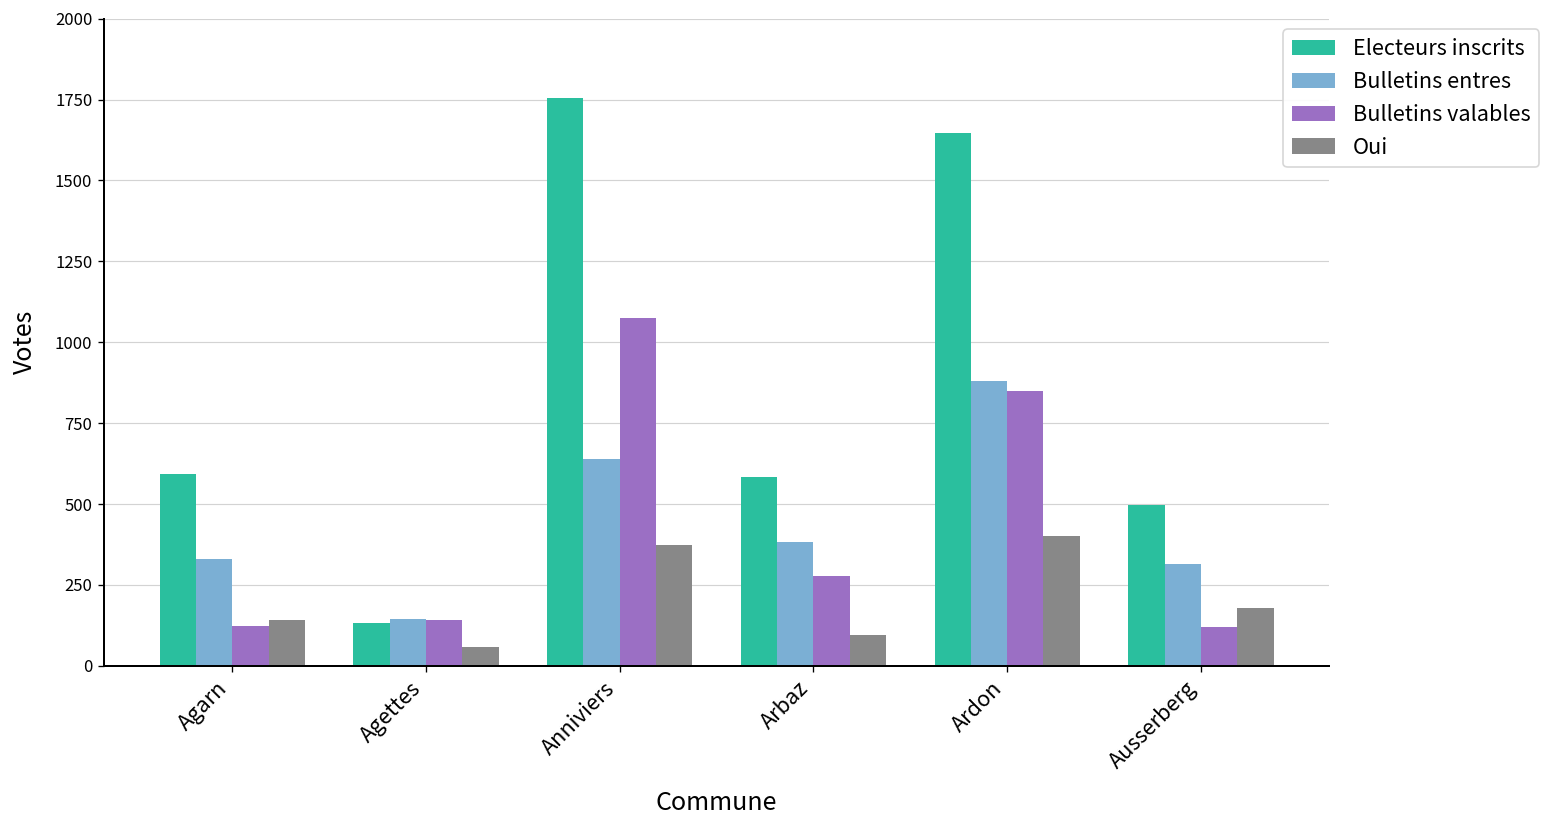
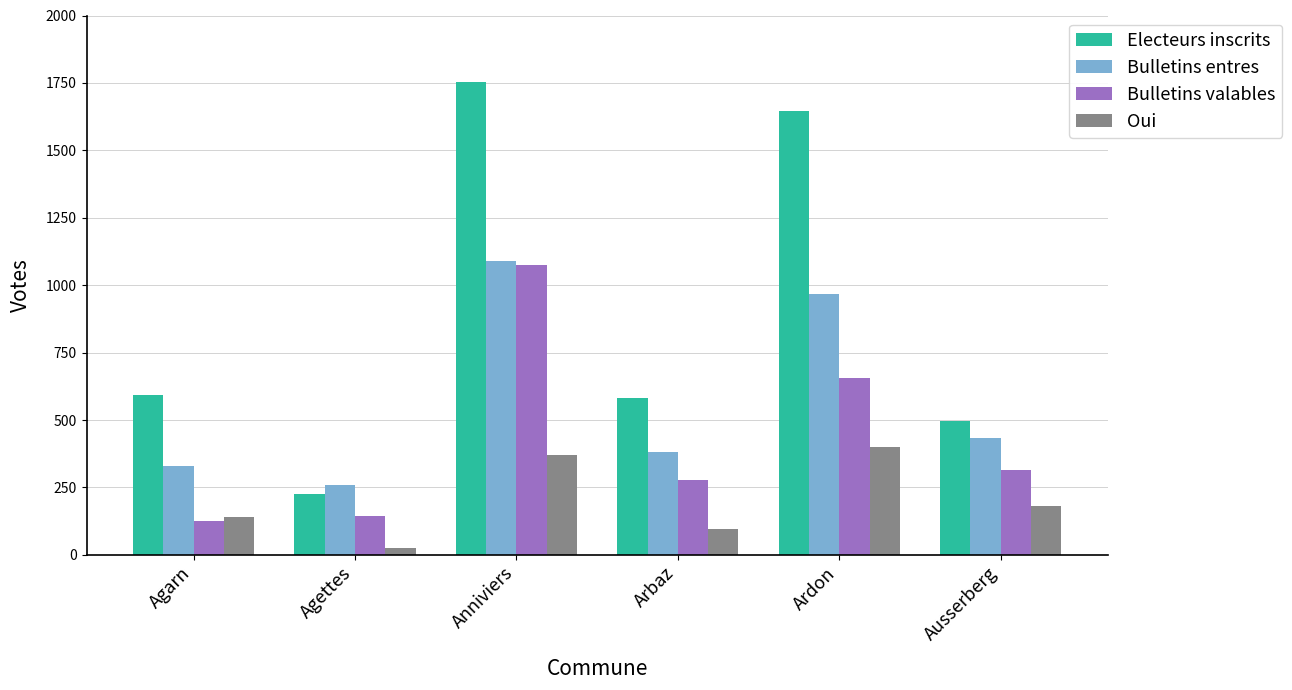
  {
    "Electeurs inscrits": {
      "Agarn": 590,
-     "Agettes": 130,
+     "Agettes": 230,
      "Anniviers": 1760,
      "Arbaz": 580,
      "Ardon": 1650,
      "Ausserberg": 500
    },
    "Bulletins entres": {
      "Agarn": 330,
-     "Agettes": 150,
-     "Anniviers": 640,
+     "Agettes": 260,
+     "Anniviers": 1090,
      "Arbaz": 380,
-     "Ardon": 880,
-     "Ausserberg": 320
+     "Ardon": 970,
+     "Ausserberg": 440
    },
    "Bulletins valables": {
      "Agarn": 120,
      "Agettes": 140,
      "Anniviers": 1080,
      "Arbaz": 280,
-     "Ardon": 850,
-     "Ausserberg": 120
+     "Ardon": 660,
+     "Ausserberg": 310
    },
    "Oui": {
      "Agarn": 140,
-     "Agettes": 60,
+     "Agettes": 20,
      "Anniviers": 370,
      "Arbaz": 90,
      "Ardon": 400,
      "Ausserberg": 180
    }
  }
